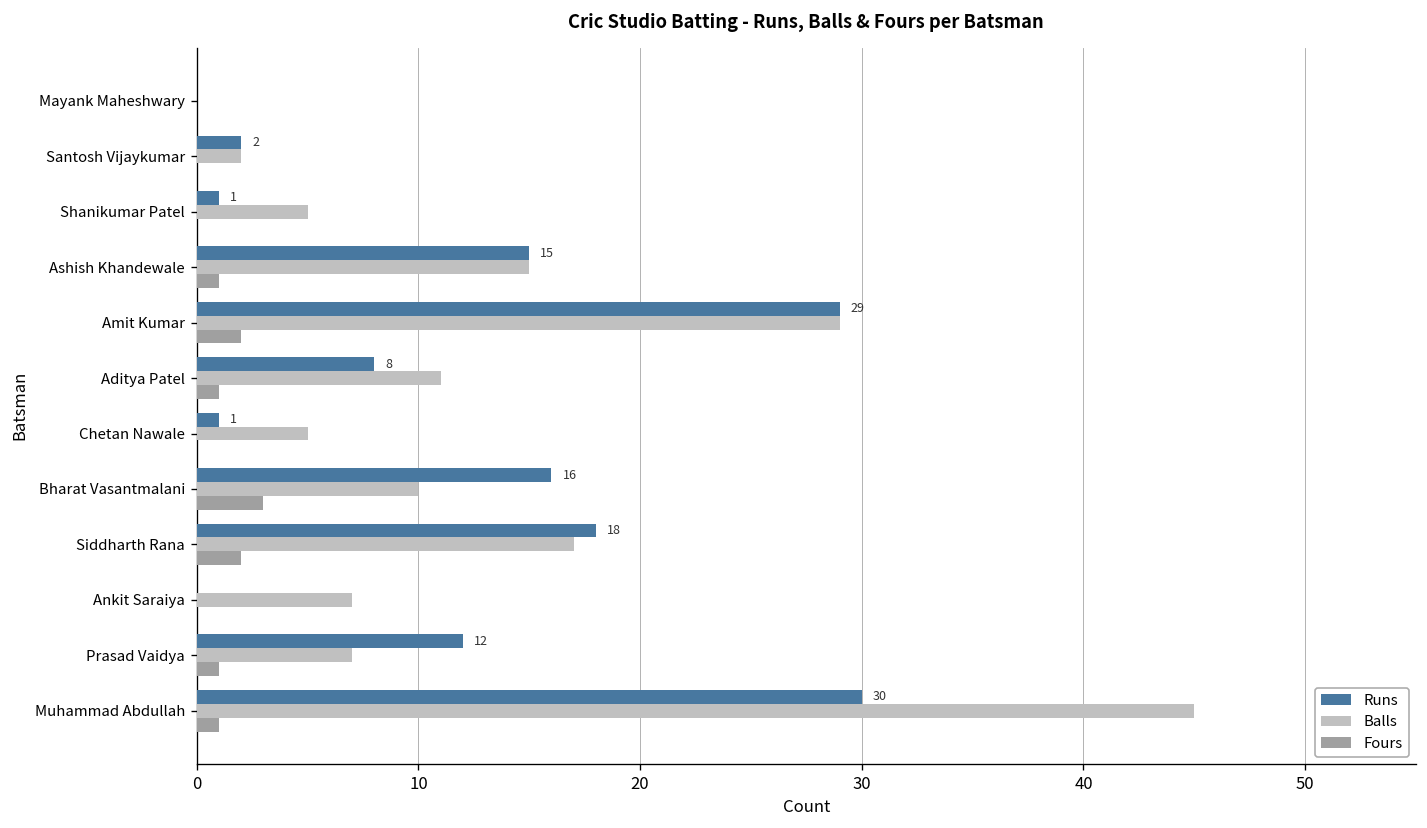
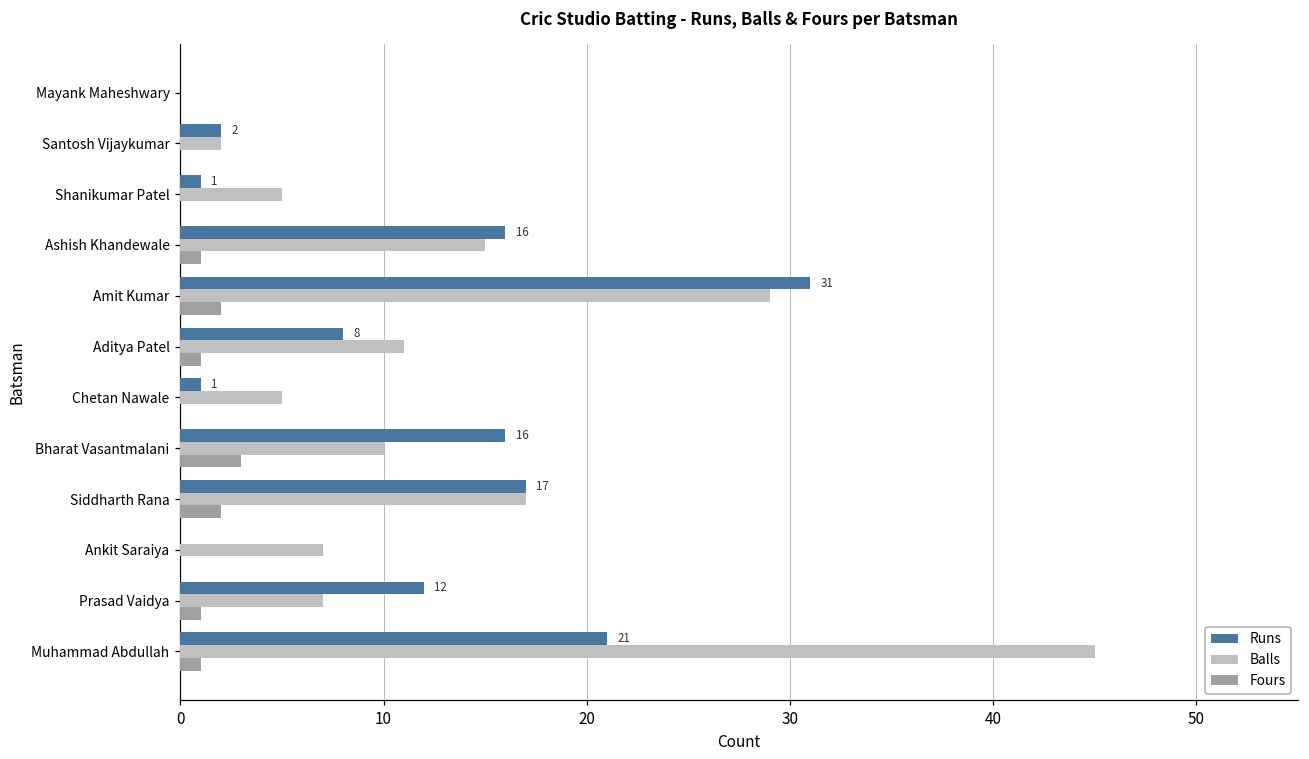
  {
    "Runs": {
      "Santosh Vijaykumar": 2,
      "Shanikumar Patel": 1,
-     "Ashish Khandewale": 15,
-     "Amit Kumar": 29,
+     "Ashish Khandewale": 16,
+     "Amit Kumar": 31,
      "Aditya Patel": 8,
      "Chetan Nawale": 1,
      "Bharat Vasantmalani": 16,
-     "Siddharth Rana": 18,
+     "Siddharth Rana": 17,
      "Prasad Vaidya": 12,
-     "Muhammad Abdullah": 30
+     "Muhammad Abdullah": 21
    }
  }
